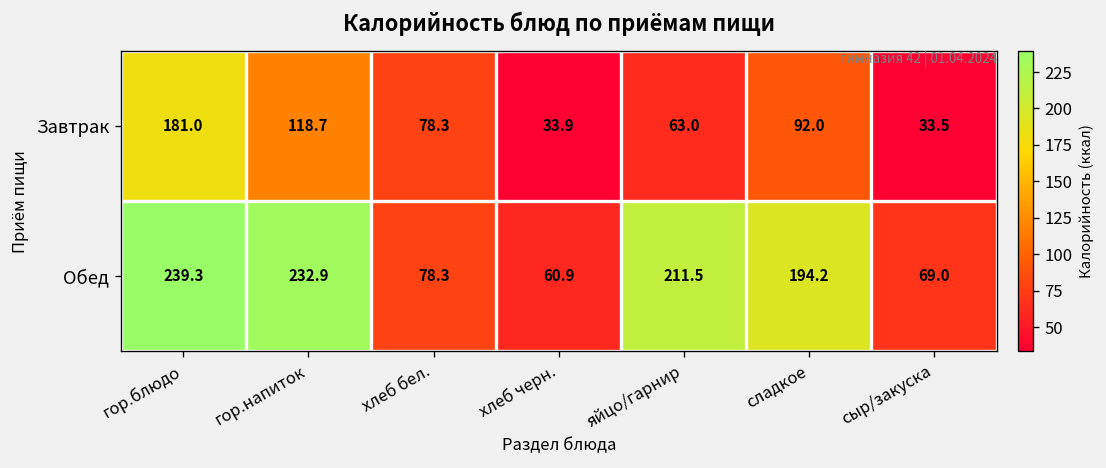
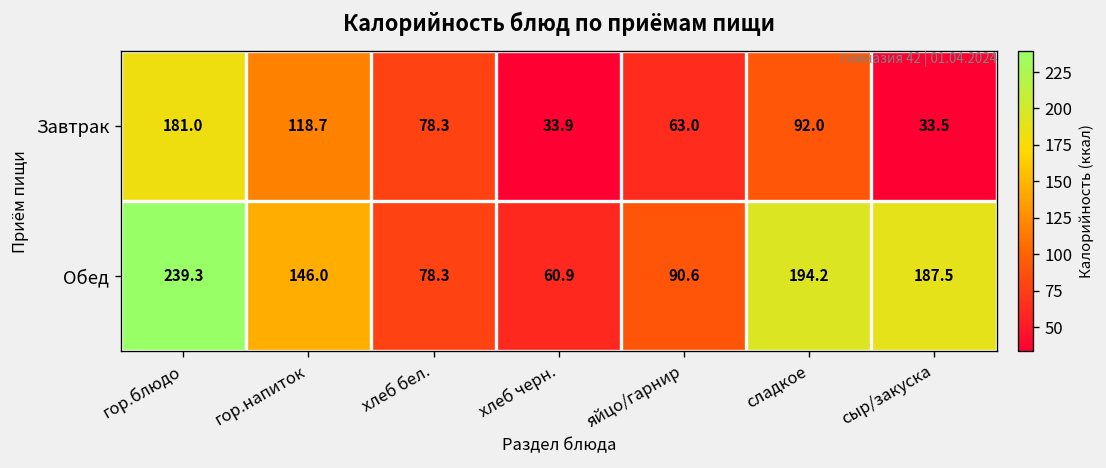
  {
    "Завтрак": {
      "гор.блюдо": 181.0,
      "гор.напиток": 118.7,
      "хлеб бел.": 78.3,
      "хлеб черн.": 33.9,
      "яйцо/гарнир": 63.0,
      "сладкое": 92.0
    },
    "Обед": {
      "гор.блюдо": 239.3,
-     "гор.напиток": 232.9,
+     "гор.напиток": 146.0,
      "хлеб бел.": 78.3,
      "хлеб черн.": 60.9,
-     "яйцо/гарнир": 211.5,
+     "яйцо/гарнир": 90.6,
      "сладкое": 194.2,
-     "сыр/закуска": 69.0
+     "сыр/закуска": 187.5
    }
  }
